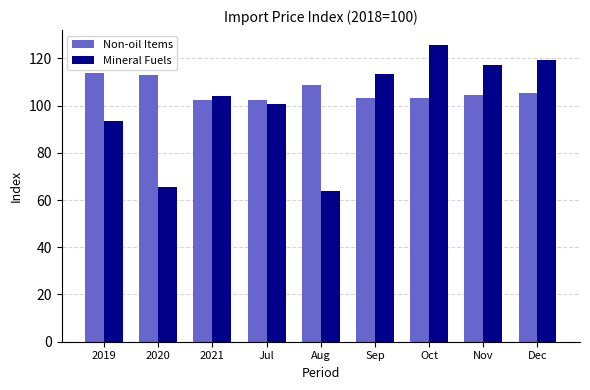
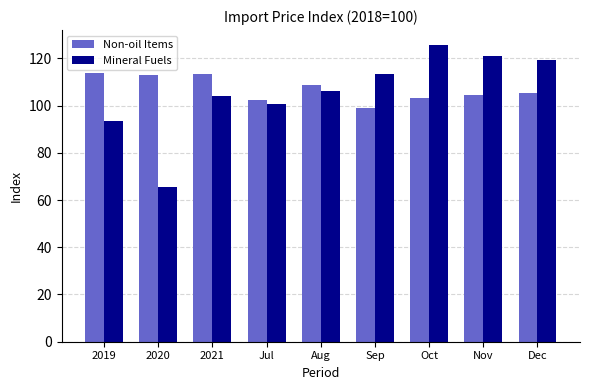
  {
    "Non-oil Items": {
      "2019": 114,
      "2020": 113,
-     "2021": 102,
+     "2021": 113,
      "Jul": 103,
      "Aug": 109,
-     "Sep": 103,
+     "Sep": 99,
      "Oct": 103,
      "Nov": 105,
      "Dec": 105
    },
    "Mineral Fuels": {
      "2019": 93,
      "2020": 66,
      "2021": 104,
      "Jul": 101,
-     "Aug": 64,
+     "Aug": 106,
      "Sep": 113,
      "Oct": 126,
-     "Nov": 117,
+     "Nov": 121,
      "Dec": 119
    }
  }
